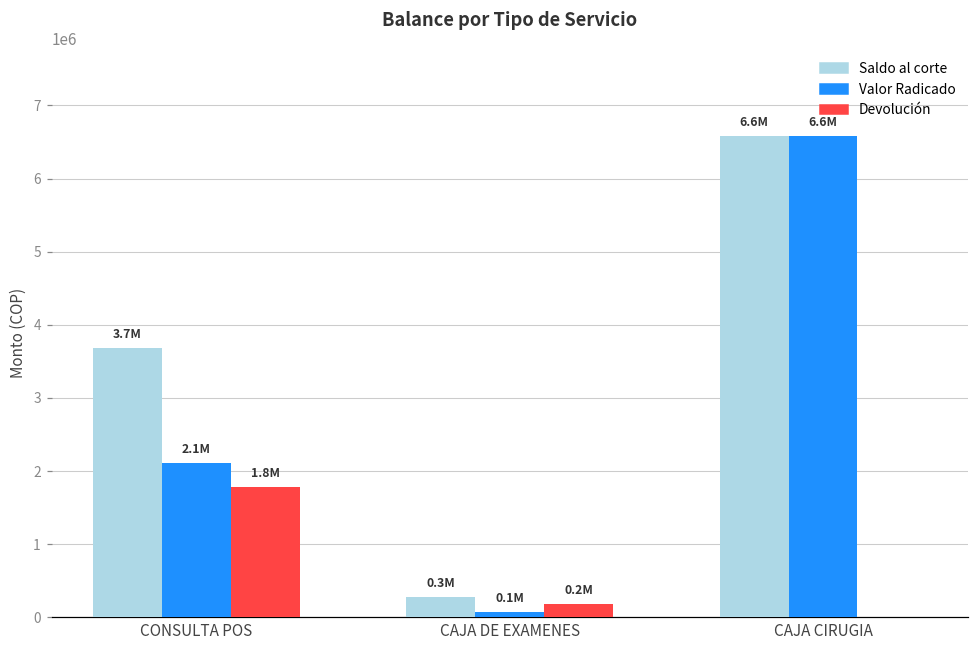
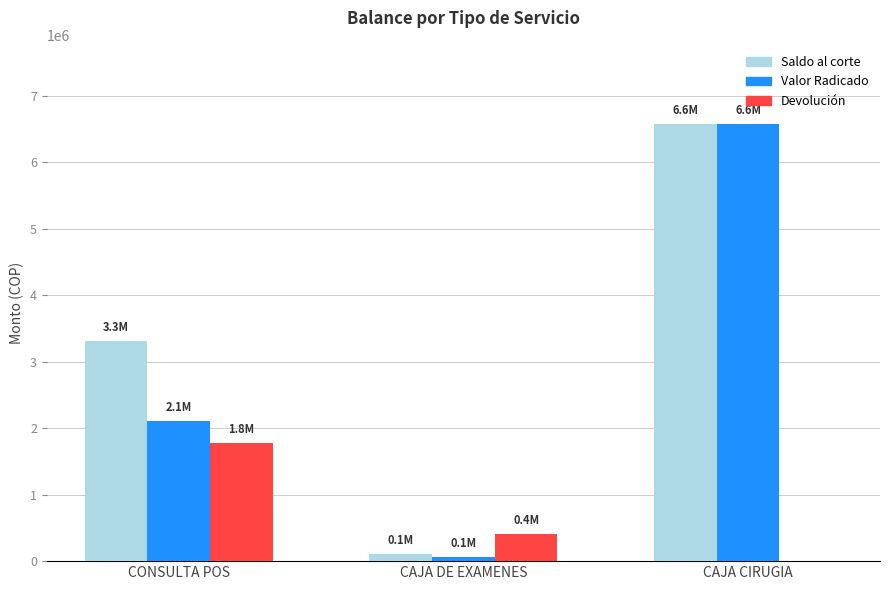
  {
    "Saldo al corte": {
-     "CONSULTA POS": "3.7M",
-     "CAJA DE EXAMENES": "0.3M",
+     "CONSULTA POS": "3.3M",
+     "CAJA DE EXAMENES": "0.1M",
      "CAJA CIRUGIA": "6.6M"
    },
    "Valor Radicado": {
      "CONSULTA POS": "2.1M",
      "CAJA DE EXAMENES": "0.1M",
      "CAJA CIRUGIA": "6.6M"
    },
    "Devolución": {
      "CONSULTA POS": "1.8M",
-     "CAJA DE EXAMENES": "0.2M"
+     "CAJA DE EXAMENES": "0.4M"
    }
  }
